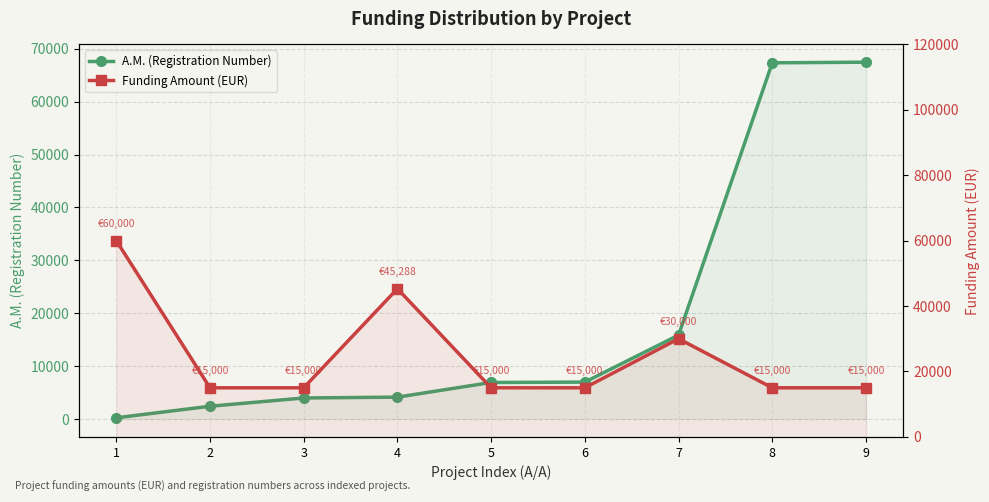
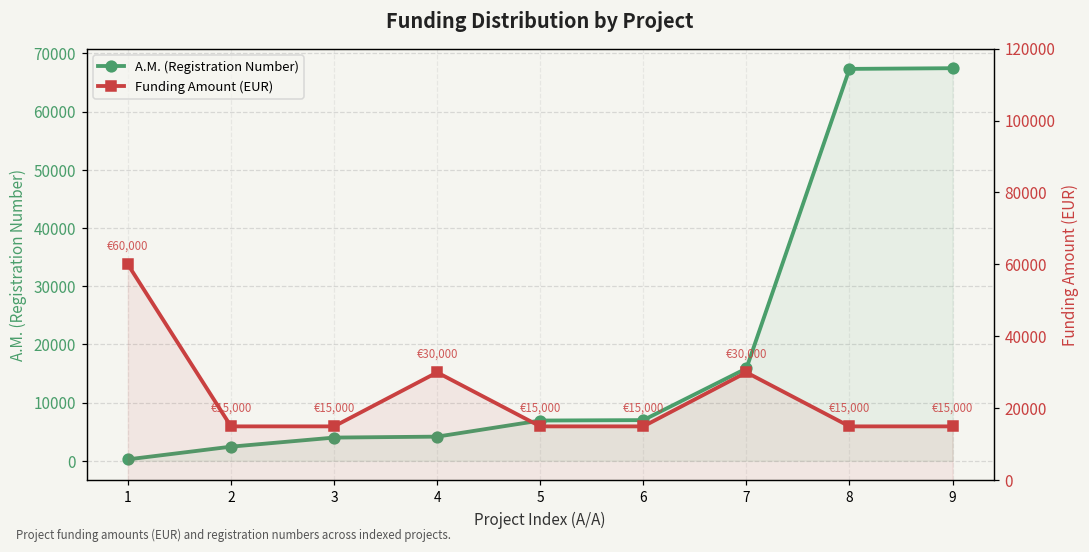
  {
    "Funding Amount (EUR)": {
      "1": "€60,000",
      "2": "€15,000",
      "3": "€15,000",
-     "4": "€45,288",
+     "4": "€30,000",
      "5": "€15,000",
      "6": "€15,000",
      "7": "€30,000",
      "8": "€15,000",
      "9": "€15,000"
    }
  }
